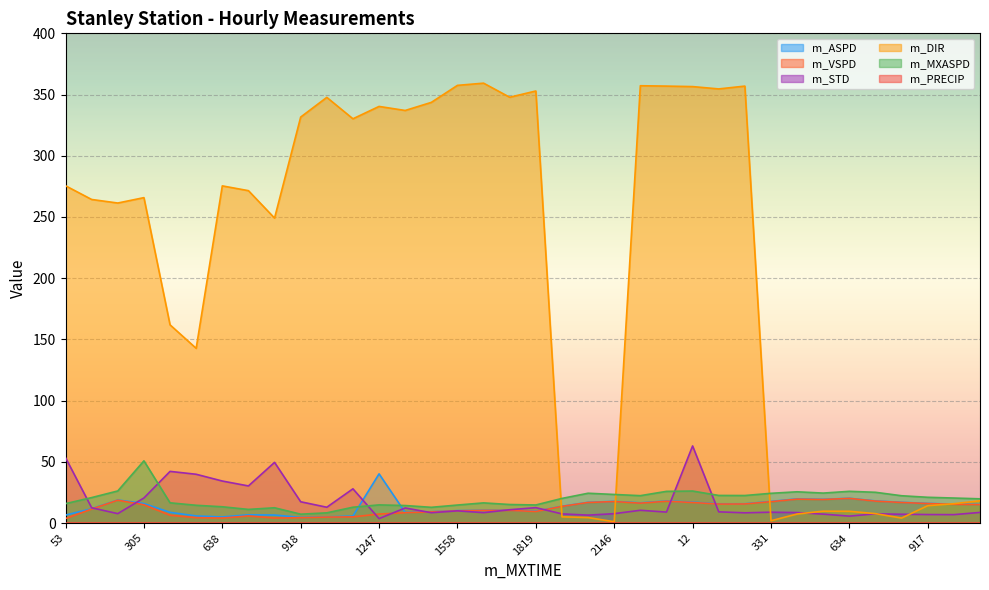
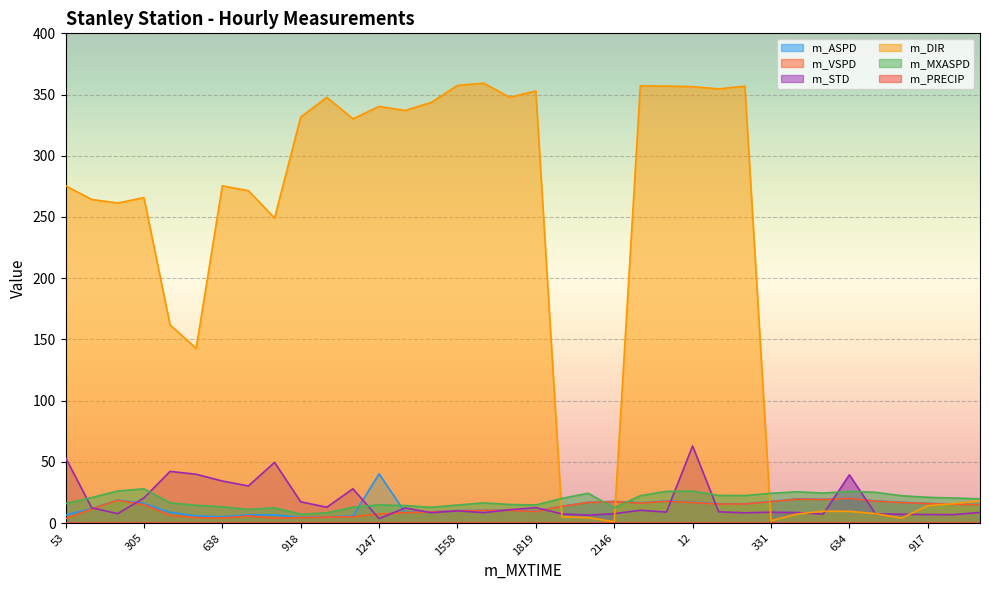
  {
    "m_ASPD": {
      "53": 7,
      "1247": 40
    },
    "m_STD": {
      "53": 53,
      "305": 20,
      "638": 34,
      "918": 17,
      "1247": 4,
      "1819": 13,
      "2146": 8,
      "12": 63,
      "331": 9,
-     "634": 6,
+     "634": 39,
      "917": 7
    },
    "m_MXASPD": {
      "53": 16,
-     "305": 51,
+     "305": 28,
      "638": 13,
      "918": 7,
      "1247": 15,
      "1558": 15,
      "1819": 15,
-     "2146": 23,
+     "2146": 12,
      "12": 26,
      "331": 24,
      "634": 26,
      "917": 21
    }
  }
